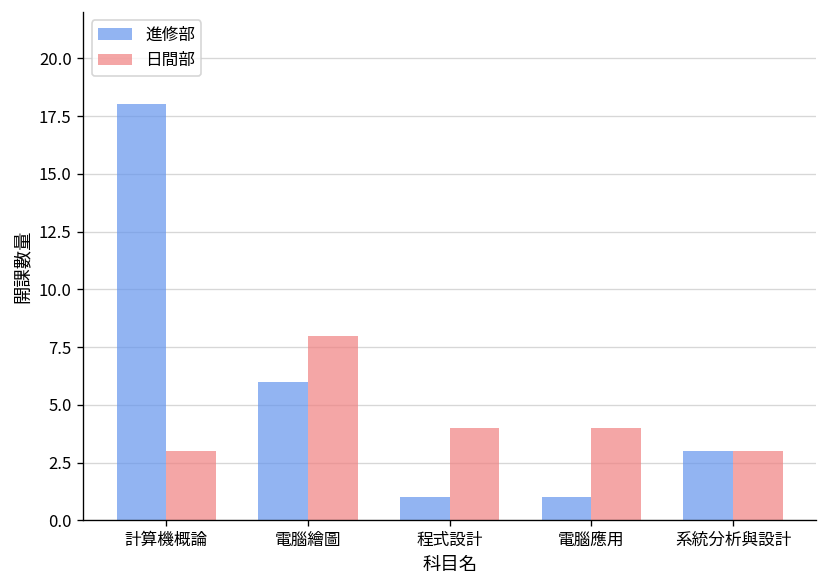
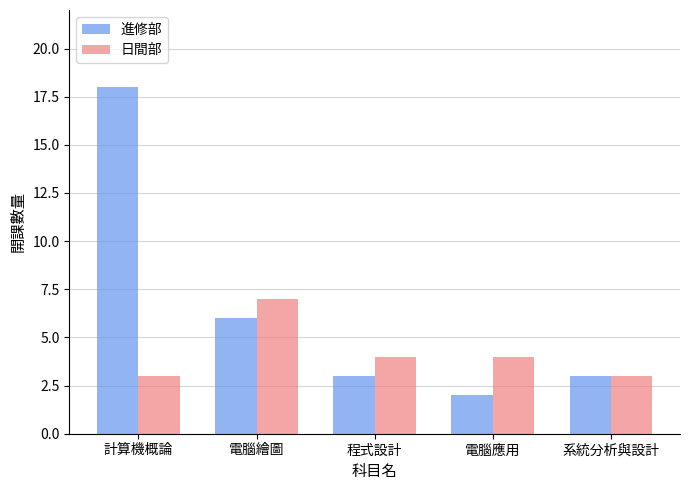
  {
    "進修部": {
      "計算機概論": 18,
      "電腦繪圖": 6,
-     "程式設計": 1,
-     "電腦應用": 1,
+     "程式設計": 3,
+     "電腦應用": 2,
      "系統分析與設計": 3
    },
    "日間部": {
      "計算機概論": 3,
-     "電腦繪圖": 8,
+     "電腦繪圖": 7,
      "程式設計": 4,
      "電腦應用": 4,
      "系統分析與設計": 3
    }
  }
